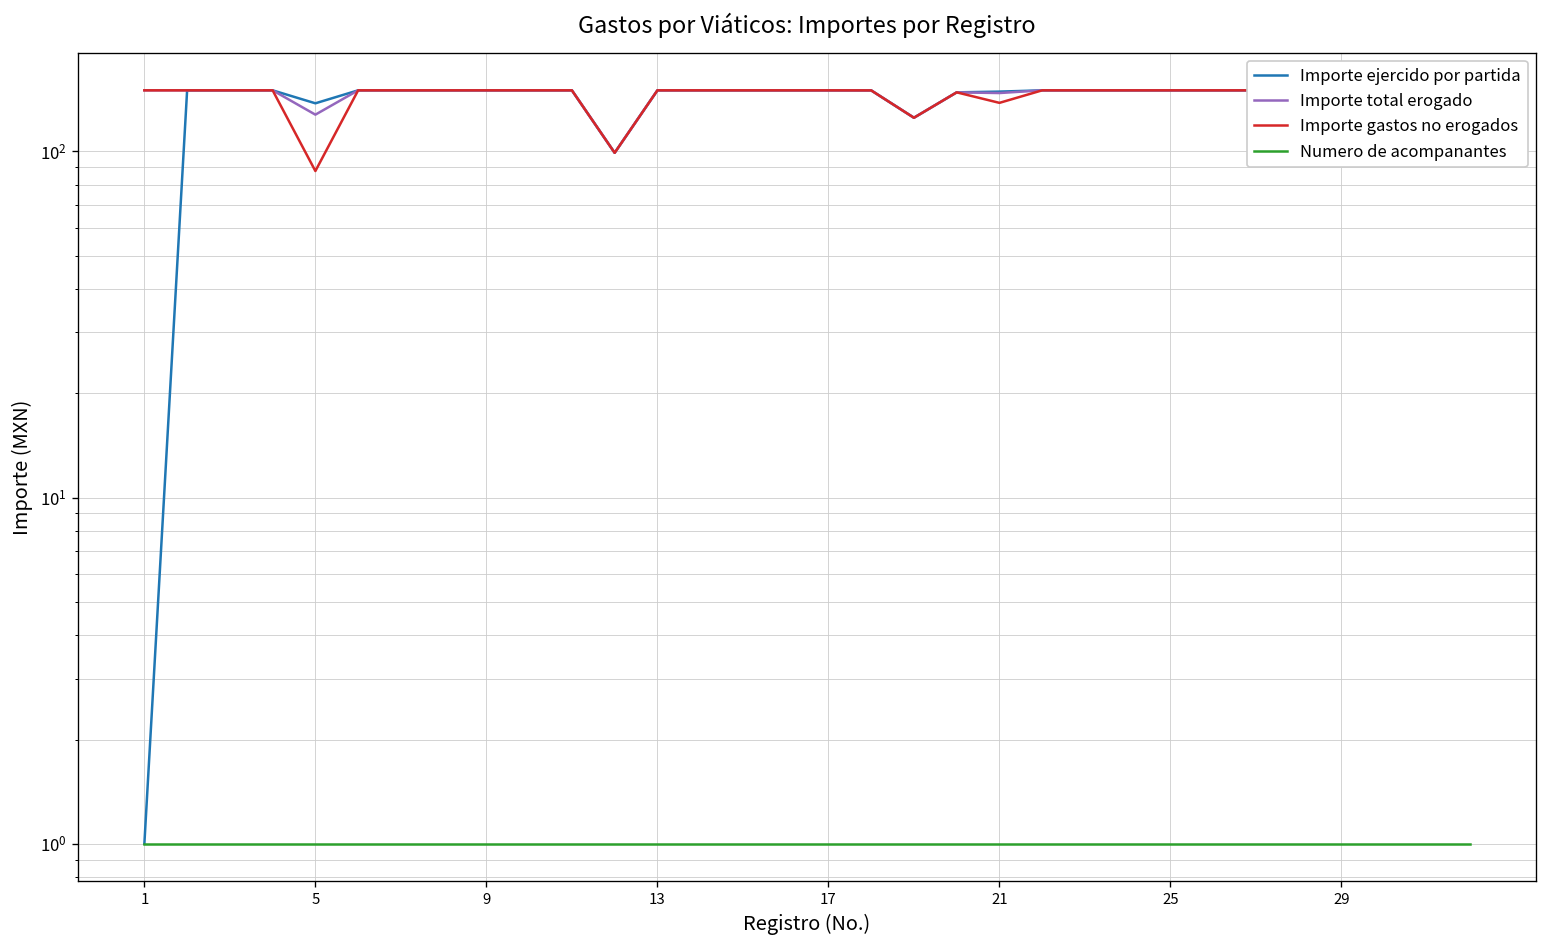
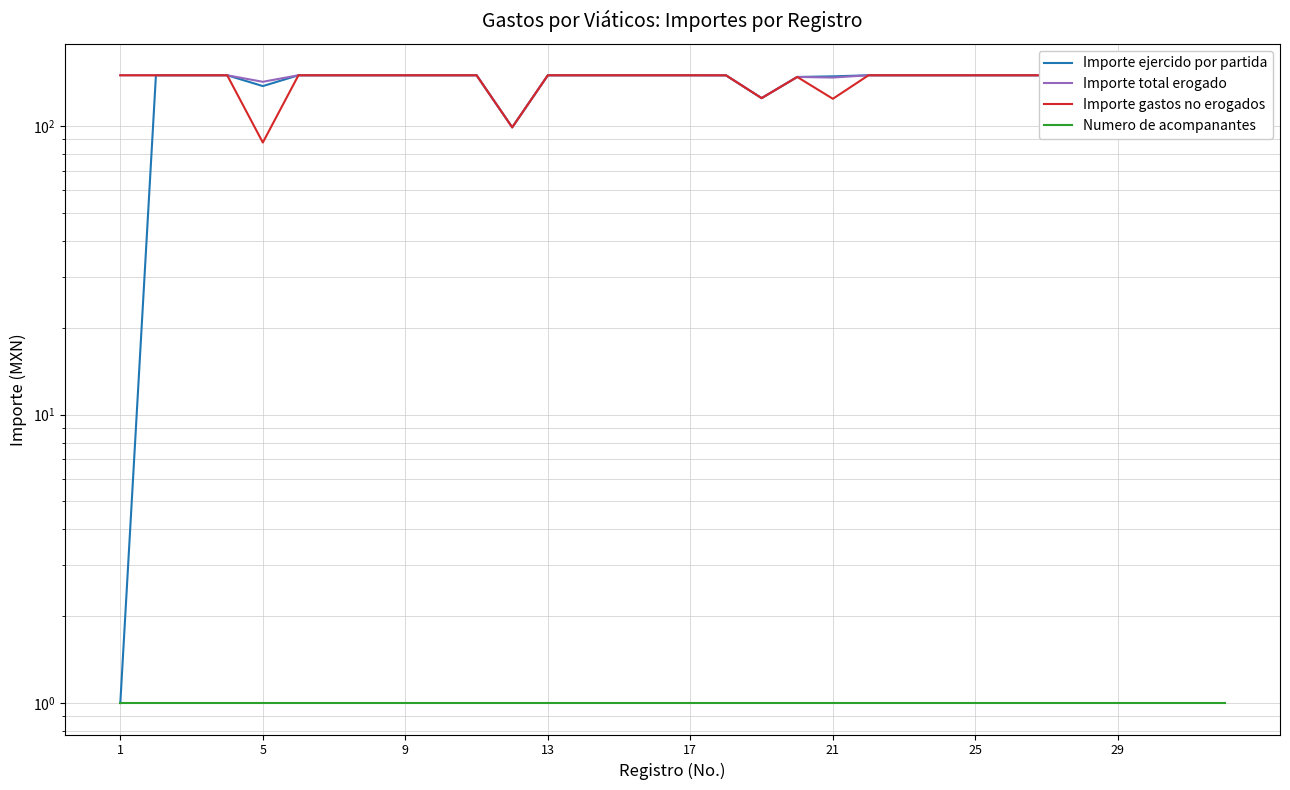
  {
    "Importe ejercido por partida": {
      "5": 140
    },
    "Importe total erogado": {
-     "5": 130
+     "5": 140
    },
    "Importe gastos no erogados": {
      "5": 88,
-     "21": 140
+     "21": 124
    },
    "Numero de acompanantes": {
      "5": 1,
      "9": 1,
      "13": 1,
      "17": 1,
      "21": 1,
      "25": 1,
      "29": 1
    }
  }
